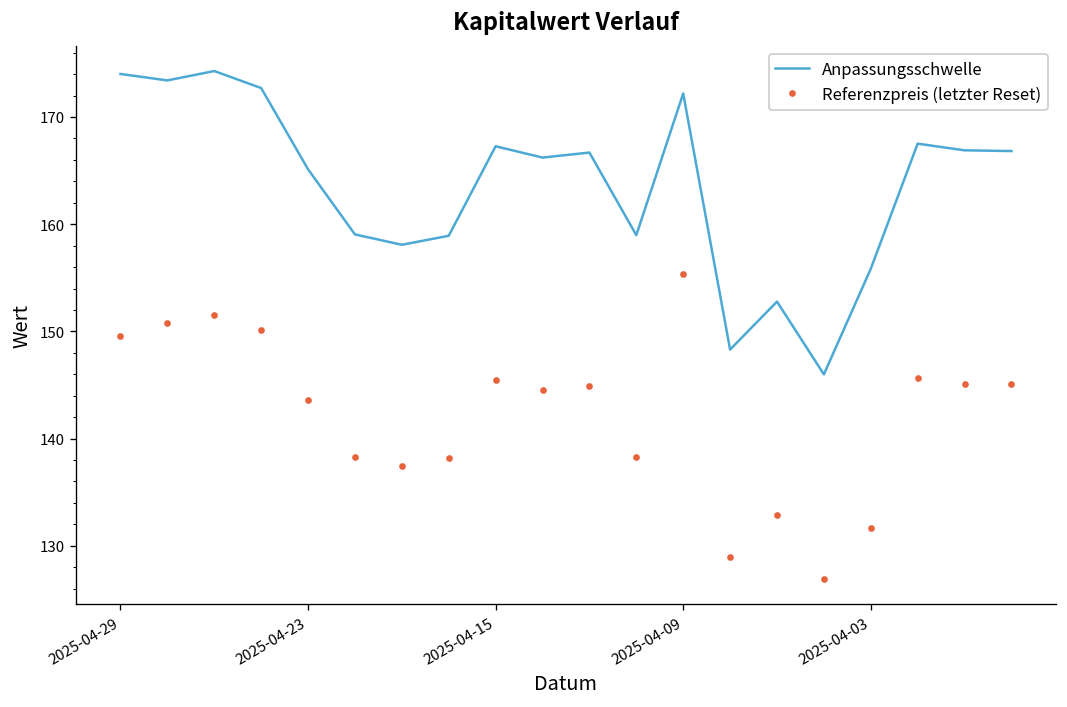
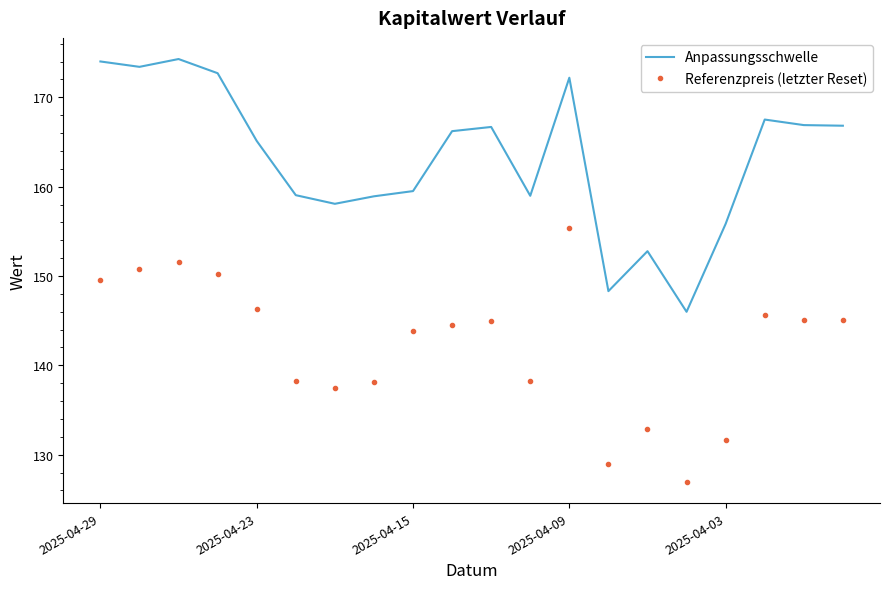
  {
    "Anpassungsschwelle": {
      "2025-04-29": 174,
      "2025-04-23": 165,
-     "2025-04-15": 167,
+     "2025-04-15": 160,
      "2025-04-09": 172,
      "2025-04-03": 156
    },
    "Referenzpreis (letzter Reset)": {
      "2025-04-29": 150,
-     "2025-04-23": 144,
-     "2025-04-15": 145,
+     "2025-04-23": 146,
+     "2025-04-15": 144,
      "2025-04-09": 155,
      "2025-04-03": 132
    }
  }
